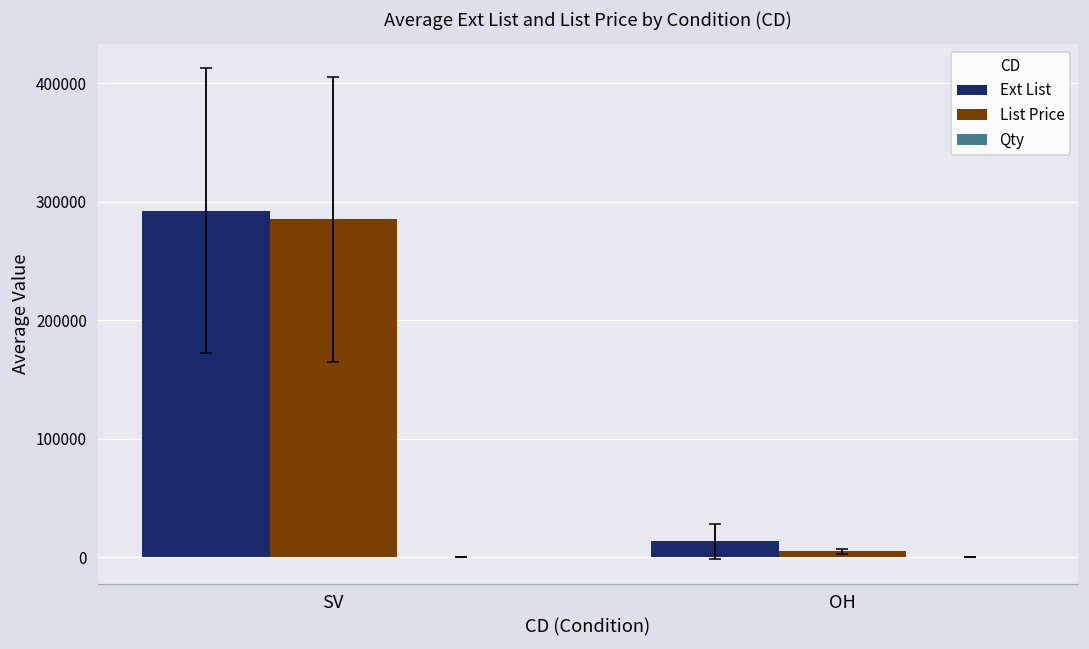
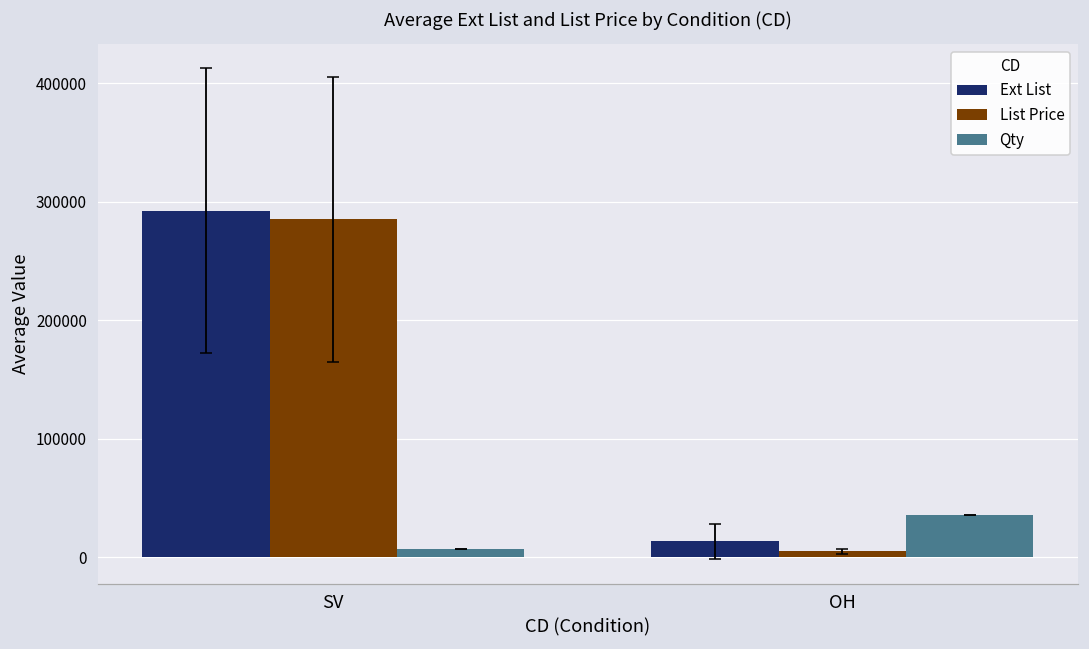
  {
    "Ext List": {
      "SV": 292000,
      "OH": 14000
    },
    "List Price": {
      "SV": 285000,
      "OH": 5000
    },
    "Qty": {
-     "SV": 0,
-     "OH": 0
+     "SV": 7000,
+     "OH": 36000
    }
  }
